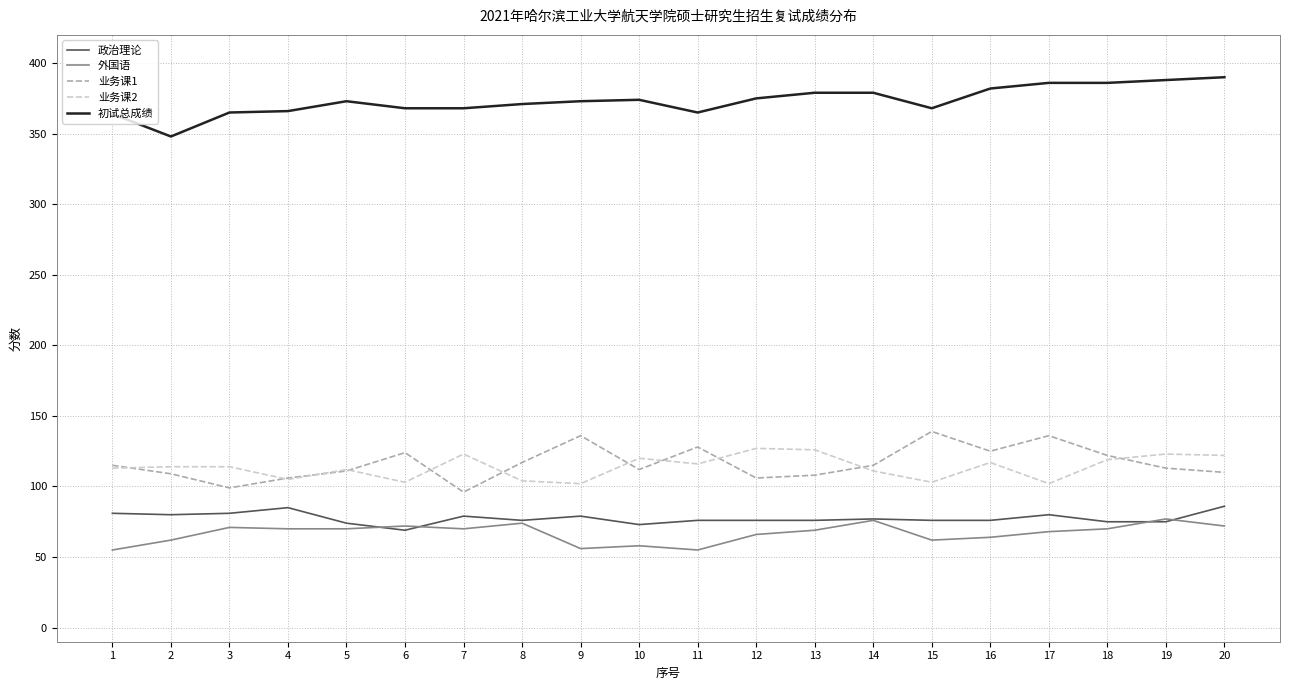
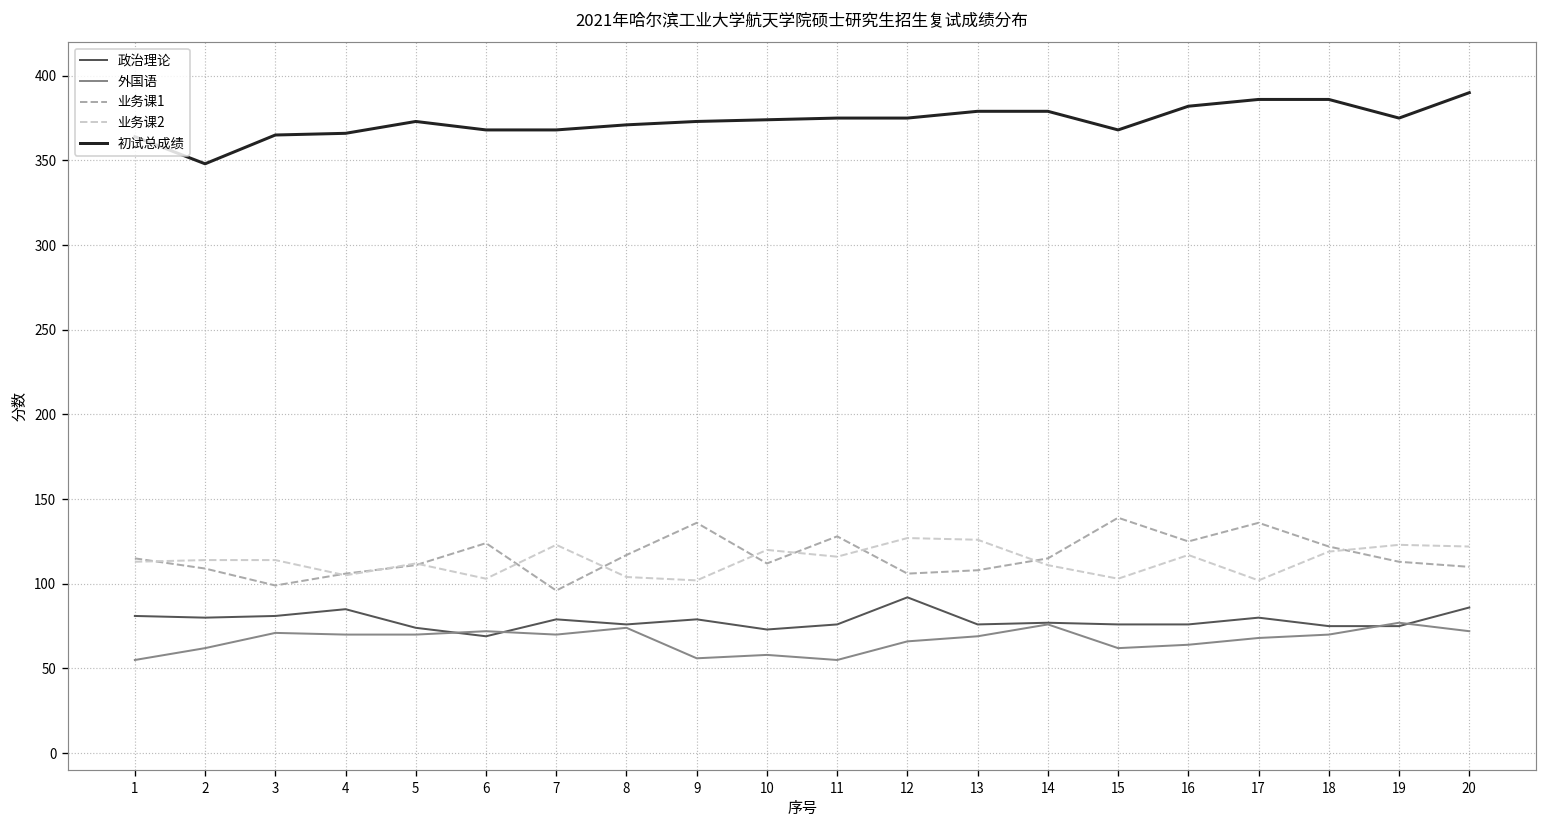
  {
    "政治理论": {
      "1": 81,
      "2": 80,
      "3": 81,
      "4": 85,
      "5": 74,
      "6": 69,
      "7": 79,
      "8": 76,
      "9": 79,
      "10": 73,
      "11": 76,
-     "12": 76,
+     "12": 92,
      "13": 76,
      "15": 76,
      "16": 76,
      "17": 80,
      "18": 75,
      "19": 75,
      "20": 86
    },
    "初试总成绩": {
      "2": 348,
      "3": 365,
      "4": 366,
      "5": 373,
      "6": 368,
      "7": 368,
      "8": 371,
      "9": 373,
      "10": 374,
-     "11": 365,
+     "11": 375,
      "12": 375,
      "13": 379,
      "14": 379,
      "15": 368,
      "16": 382,
      "17": 386,
      "18": 386,
-     "19": 388,
+     "19": 375,
      "20": 390
    }
  }
